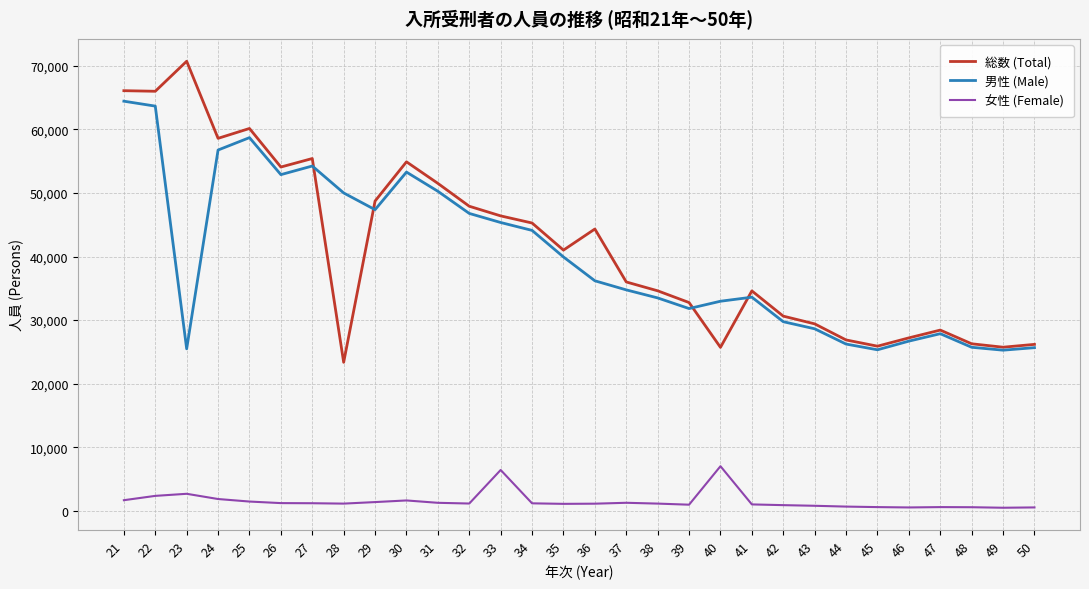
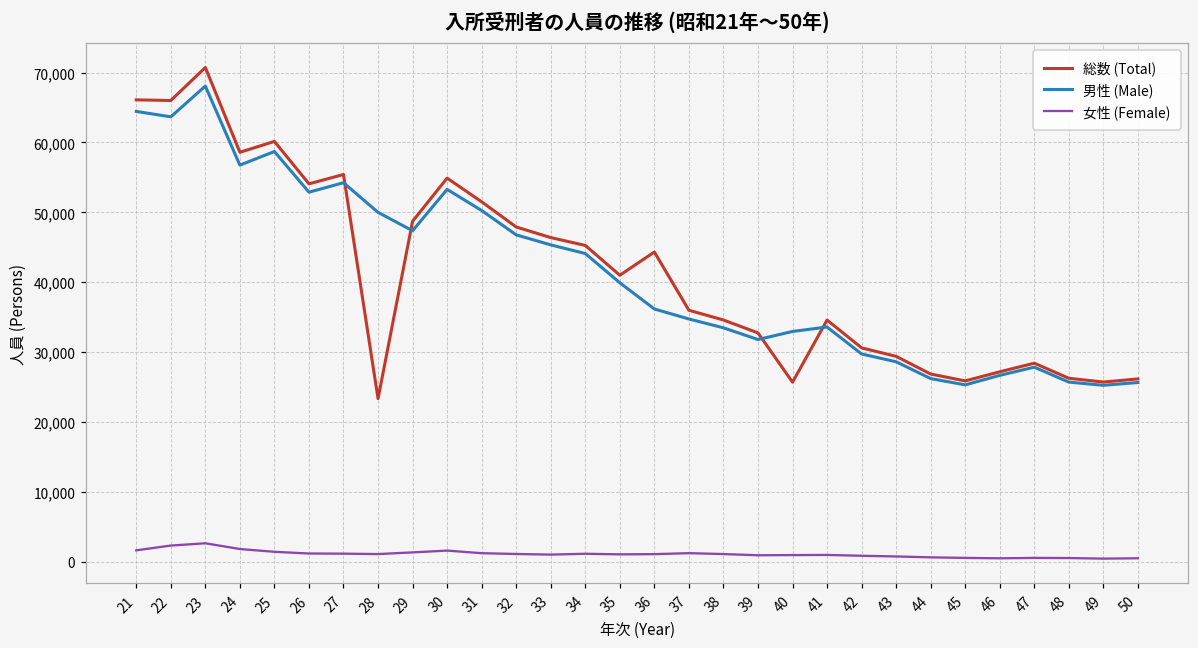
  {
    "総数 (Total)": {
      "21": "66,000",
      "22": "66,000",
      "23": "71,000",
      "24": "59,000",
      "25": "60,000",
      "26": "54,000",
      "27": "55,000",
      "28": "23,000",
      "29": "49,000",
      "30": "55,000",
      "31": "52,000",
      "32": "48,000",
      "33": "46,000",
      "34": "45,000",
      "35": "41,000",
      "36": "44,000",
      "37": "36,000",
      "38": "35,000",
      "39": "33,000",
      "40": "26,000",
      "41": "35,000",
      "42": "31,000",
      "43": "29,000",
      "44": "27,000",
      "45": "26,000",
      "46": "27,000",
      "47": "28,000",
      "48": "26,000",
      "49": "26,000",
      "50": "26,000"
    },
    "男性 (Male)": {
      "21": "64,000",
      "22": "64,000",
-     "23": "25,000",
+     "23": "68,000",
      "24": "57,000",
      "25": "59,000",
      "26": "53,000",
      "27": "54,000",
      "28": "50,000",
      "29": "47,000",
      "30": "53,000",
      "31": "50,000",
      "32": "47,000",
      "33": "45,000",
      "34": "44,000",
      "35": "40,000",
      "36": "36,000",
      "37": "35,000",
      "38": "33,000",
      "39": "32,000",
      "40": "33,000",
      "41": "34,000",
      "42": "30,000",
      "43": "29,000",
      "44": "26,000",
      "45": "25,000",
      "46": "27,000",
      "47": "28,000",
      "48": "26,000",
      "49": "25,000",
      "50": "26,000"
    },
    "女性 (Female)": {
      "21": "2,000",
      "22": "2,000",
      "23": "3,000",
      "24": "2,000",
      "25": "1,000",
      "26": "1,000",
      "27": "1,000",
      "28": "1,000",
      "29": "1,000",
      "30": "2,000",
      "31": "1,000",
      "32": "1,000",
-     "33": "6,000",
+     "33": "1,000",
      "34": "1,000",
      "35": "1,000",
      "36": "1,000",
      "37": "1,000",
      "38": "1,000",
      "39": "1,000",
-     "40": "7,000",
+     "40": "1,000",
      "41": "1,000",
      "42": "1,000",
      "43": "1,000",
      "44": "1,000",
      "45": "1,000",
      "46": "1,000",
      "47": "1,000",
      "48": "1,000",
      "49": "0",
      "50": "1,000"
    }
  }
